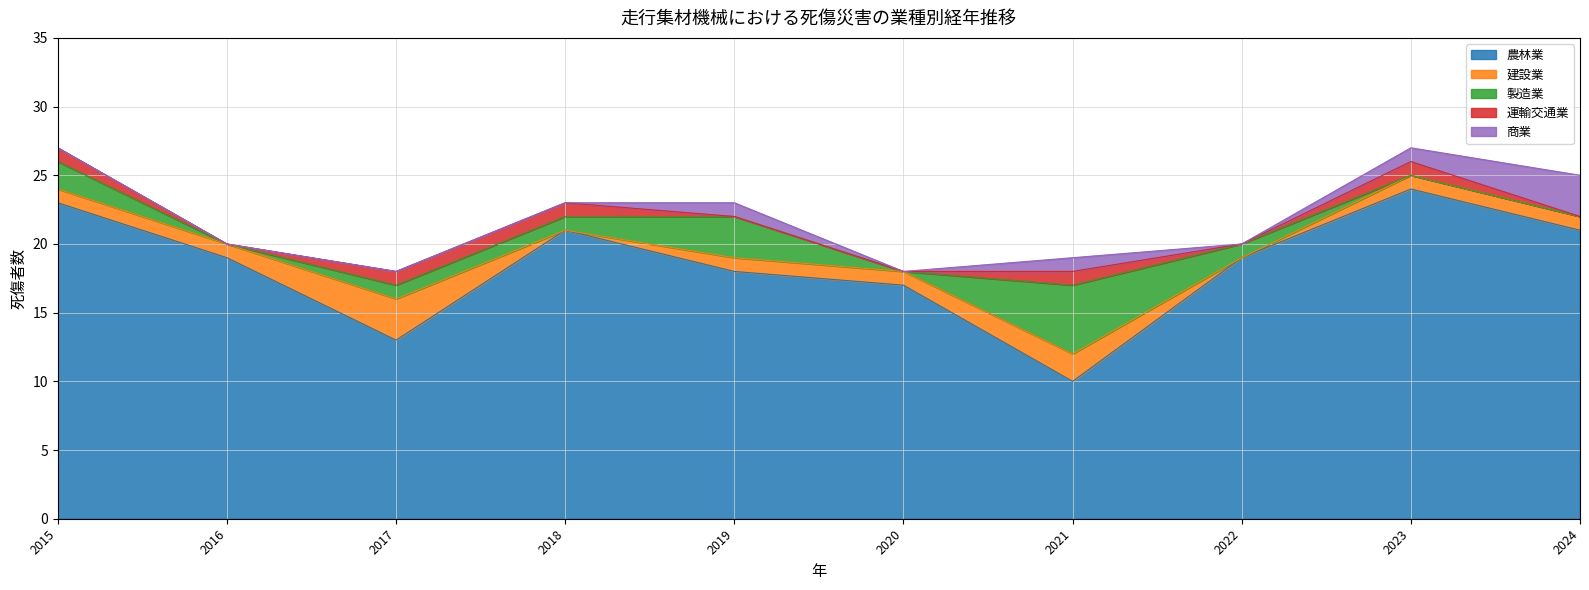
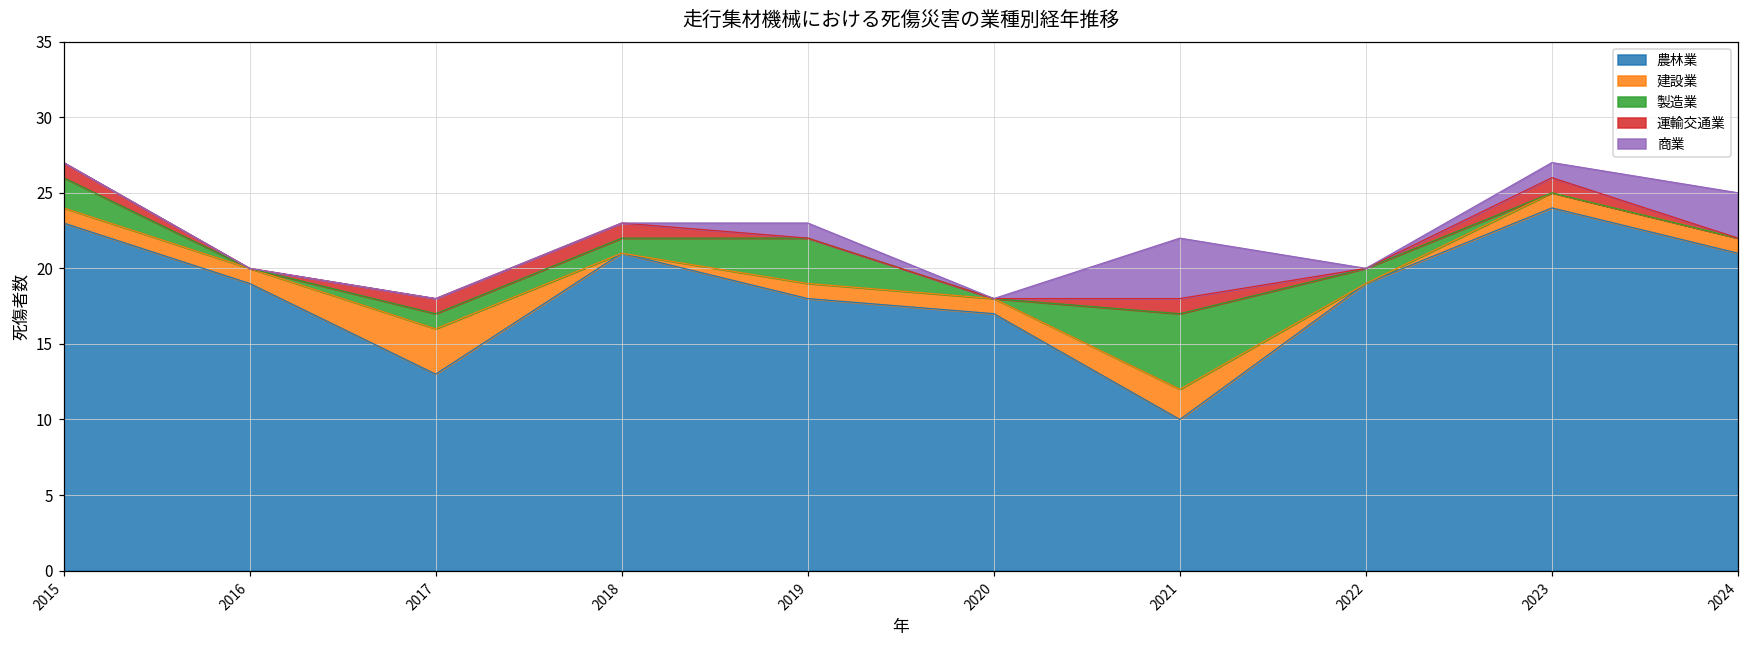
  {
    "農林業": {
      "2015": 23,
      "2016": 19,
      "2017": 13,
      "2019": 18,
      "2020": 17,
      "2021": 10,
      "2023": 24,
      "2024": 21
    },
    "建設業": {
      "2015": 1,
      "2017": 3,
      "2019": 1,
      "2021": 2
    },
    "製造業": {
      "2015": 2,
      "2017": 1,
      "2018": 1,
      "2021": 5
    },
    "運輸交通業": {
      "2021": 1,
      "2023": 1
    },
    "商業": {
      "2019": 1,
-     "2021": 1,
+     "2021": 4,
      "2023": 1,
      "2024": 3
    }
  }
